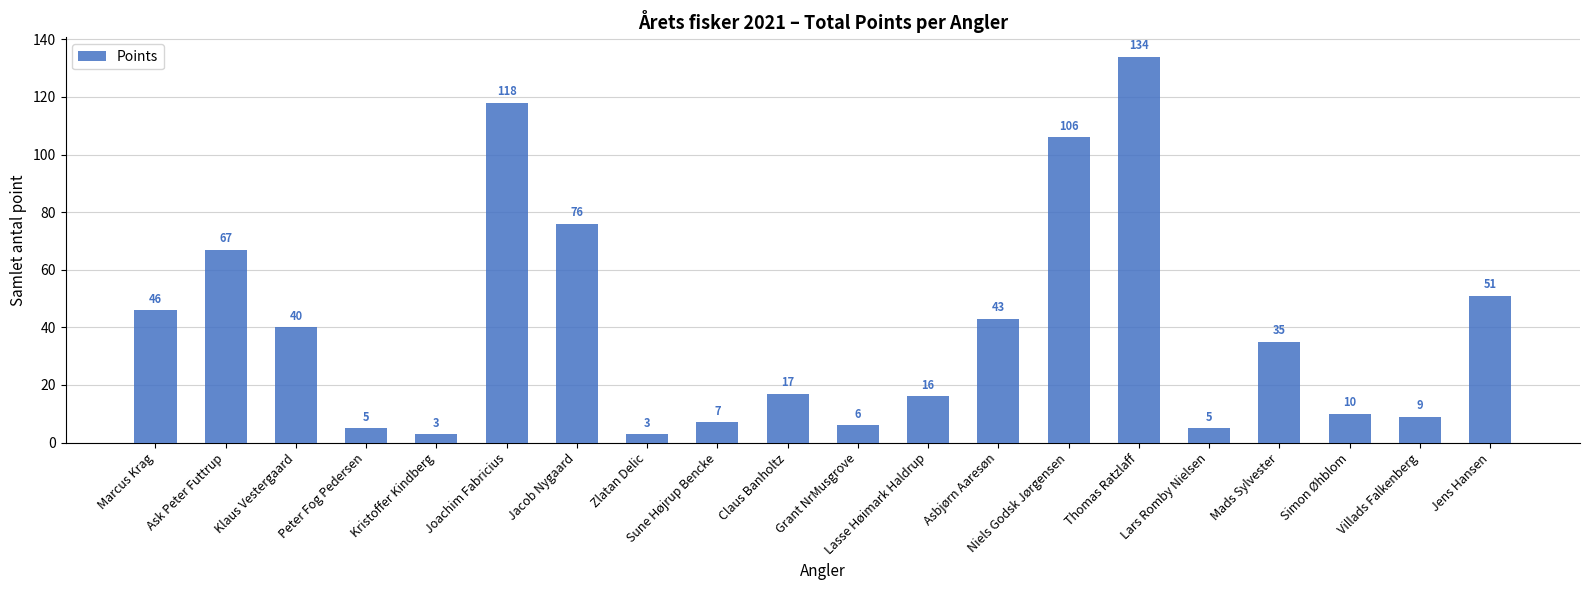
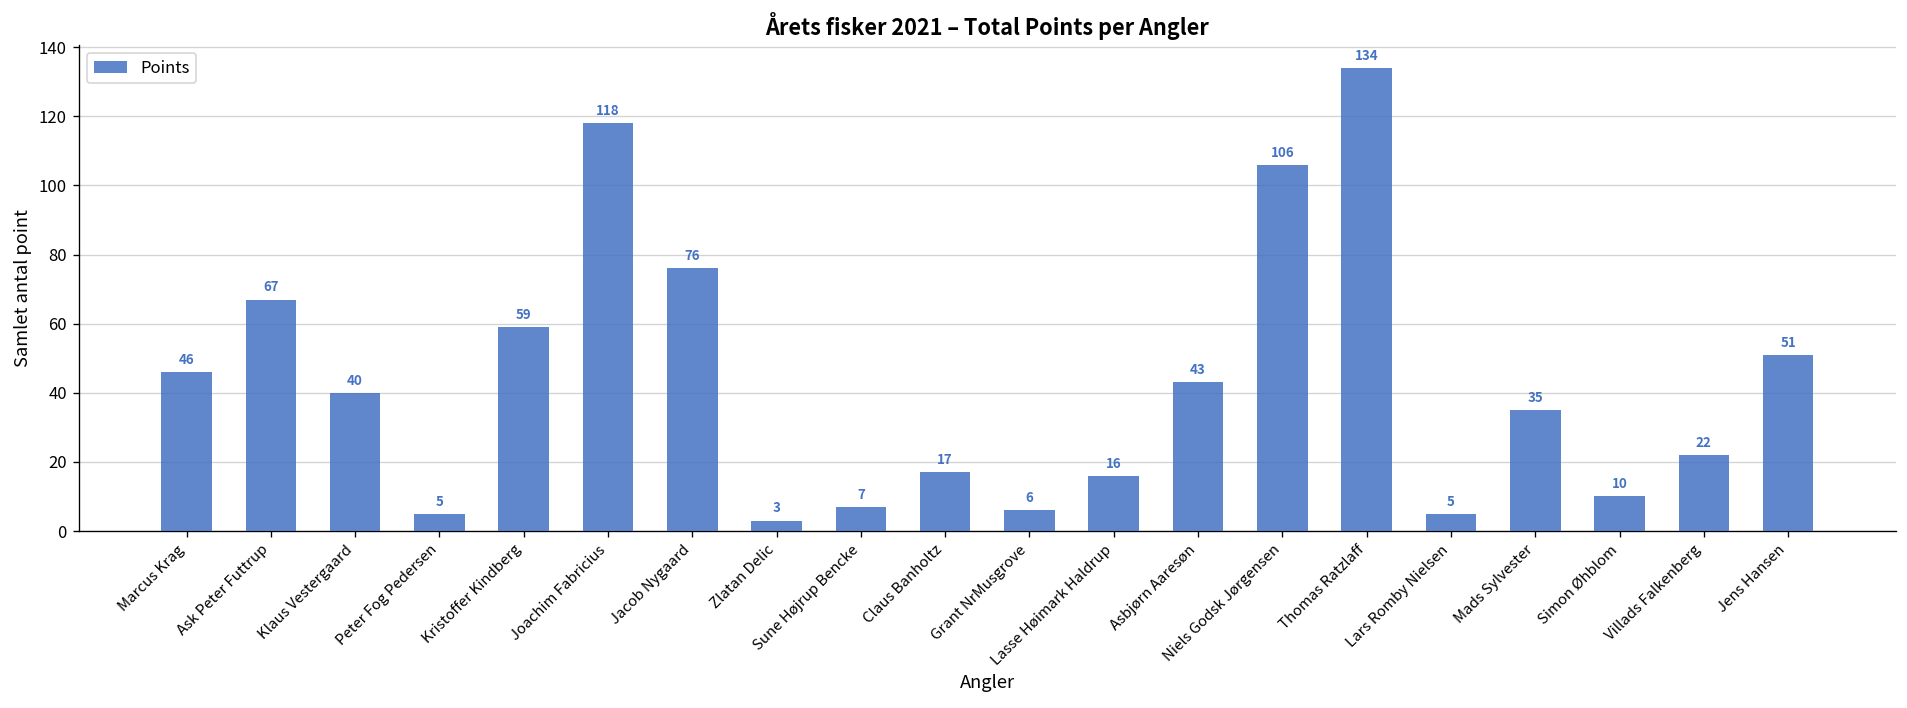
  {
    "Marcus Krag": 46,
    "Ask Peter Futtrup": 67,
    "Klaus Vestergaard": 40,
    "Peter Fog Pedersen": 5,
-   "Kristoffer Kindberg": 3,
+   "Kristoffer Kindberg": 59,
    "Joachim Fabricius": 118,
    "Jacob Nygaard": 76,
    "Zlatan Delic": 3,
    "Sune Højrup Bencke": 7,
    "Claus Banholtz": 17,
    "Grant NrMusgrove": 6,
    "Lasse Høimark Haldrup": 16,
    "Asbjørn Aaresøn": 43,
    "Niels Godsk Jørgensen": 106,
    "Thomas Ratzlaff": 134,
    "Lars Romby Nielsen": 5,
    "Mads Sylvester": 35,
    "Simon Øhblom": 10,
-   "Villads Falkenberg": 9,
+   "Villads Falkenberg": 22,
    "Jens Hansen": 51
  }
